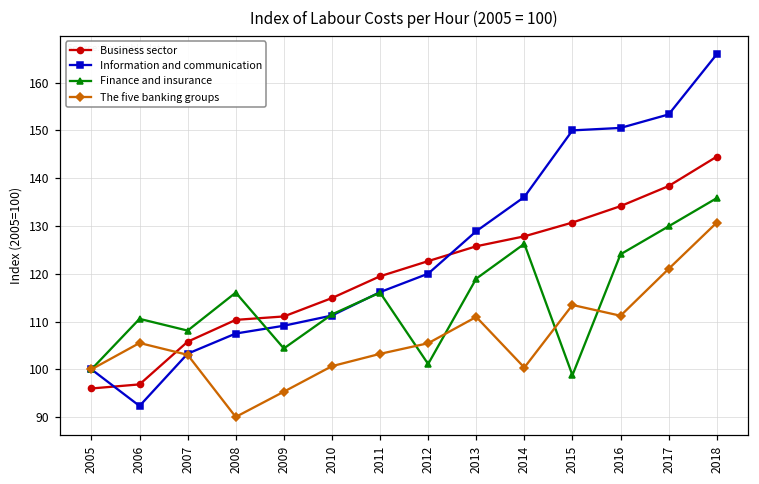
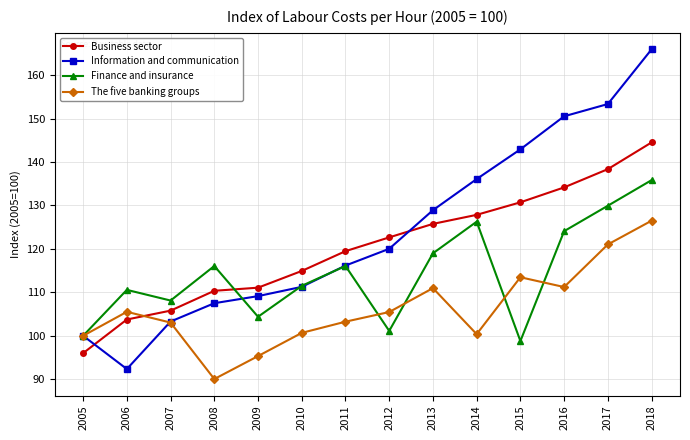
  {
    "Business sector": {
      "2005": 96,
-     "2006": 97,
+     "2006": 104,
      "2007": 106,
      "2008": 110,
      "2009": 111,
      "2010": 115,
      "2011": 119,
      "2012": 123,
      "2013": 126,
      "2014": 128,
      "2015": 131,
      "2016": 134,
      "2017": 138,
      "2018": 144
    },
    "Information and communication": {
      "2006": 92,
      "2008": 107,
      "2009": 109,
      "2012": 120,
      "2013": 129,
      "2014": 136,
-     "2015": 150,
+     "2015": 143,
      "2016": 151,
      "2017": 153,
      "2018": 166
    },
    "Finance and insurance": {
      "2006": 111,
      "2007": 108,
      "2008": 116,
      "2009": 104,
      "2012": 101,
      "2013": 119,
      "2014": 126,
      "2015": 99,
      "2016": 124,
      "2017": 130,
      "2018": 136
    },
    "The five banking groups": {
      "2006": 106,
      "2008": 90,
      "2009": 95,
      "2010": 101,
      "2011": 103,
      "2012": 105,
      "2013": 111,
      "2014": 100,
      "2015": 113,
      "2016": 111,
      "2017": 121,
-     "2018": 131
+     "2018": 126
    }
  }
